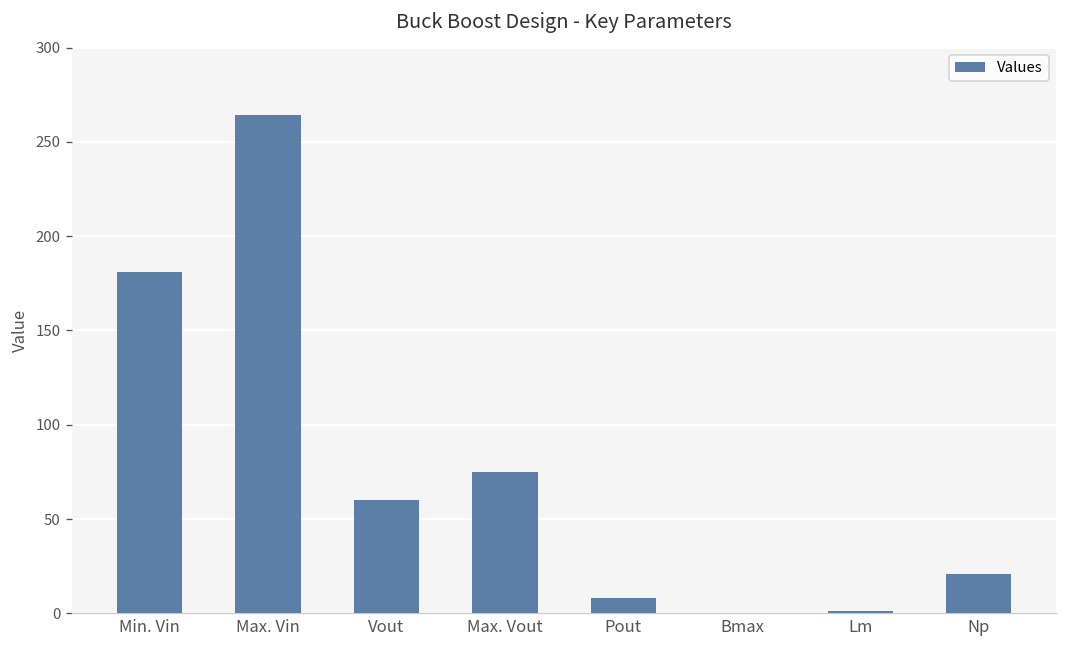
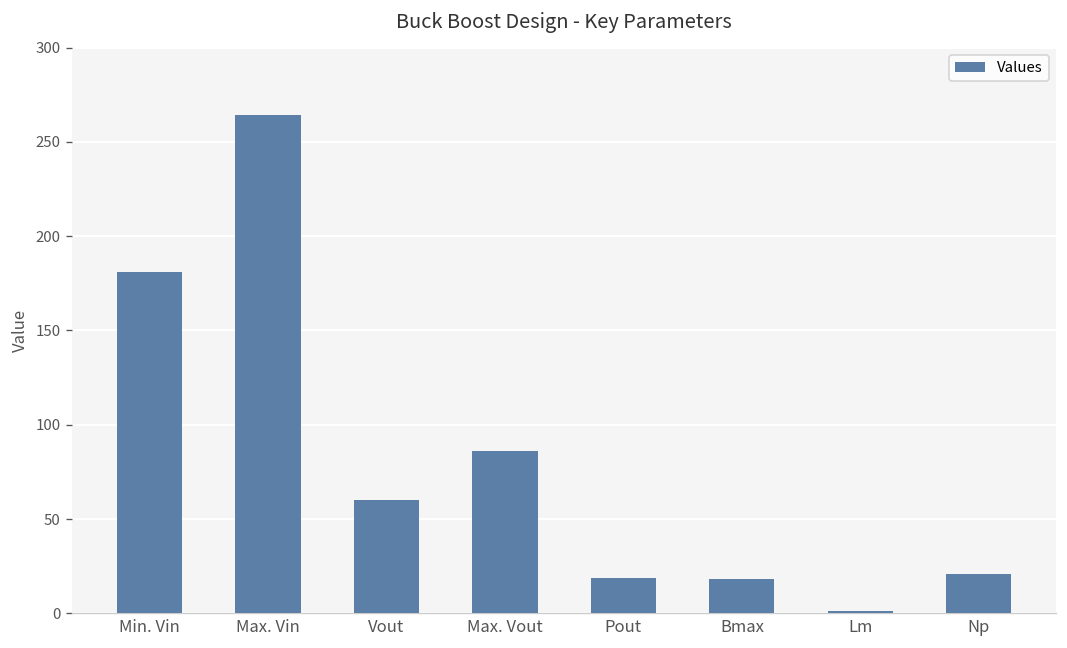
  {
    "Min. Vin": 181,
    "Max. Vin": 264,
    "Vout": 60,
-   "Max. Vout": 75,
-   "Pout": 8,
-   "Bmax": 0,
+   "Max. Vout": 86,
+   "Pout": 19,
+   "Bmax": 18,
    "Np": 21
  }
